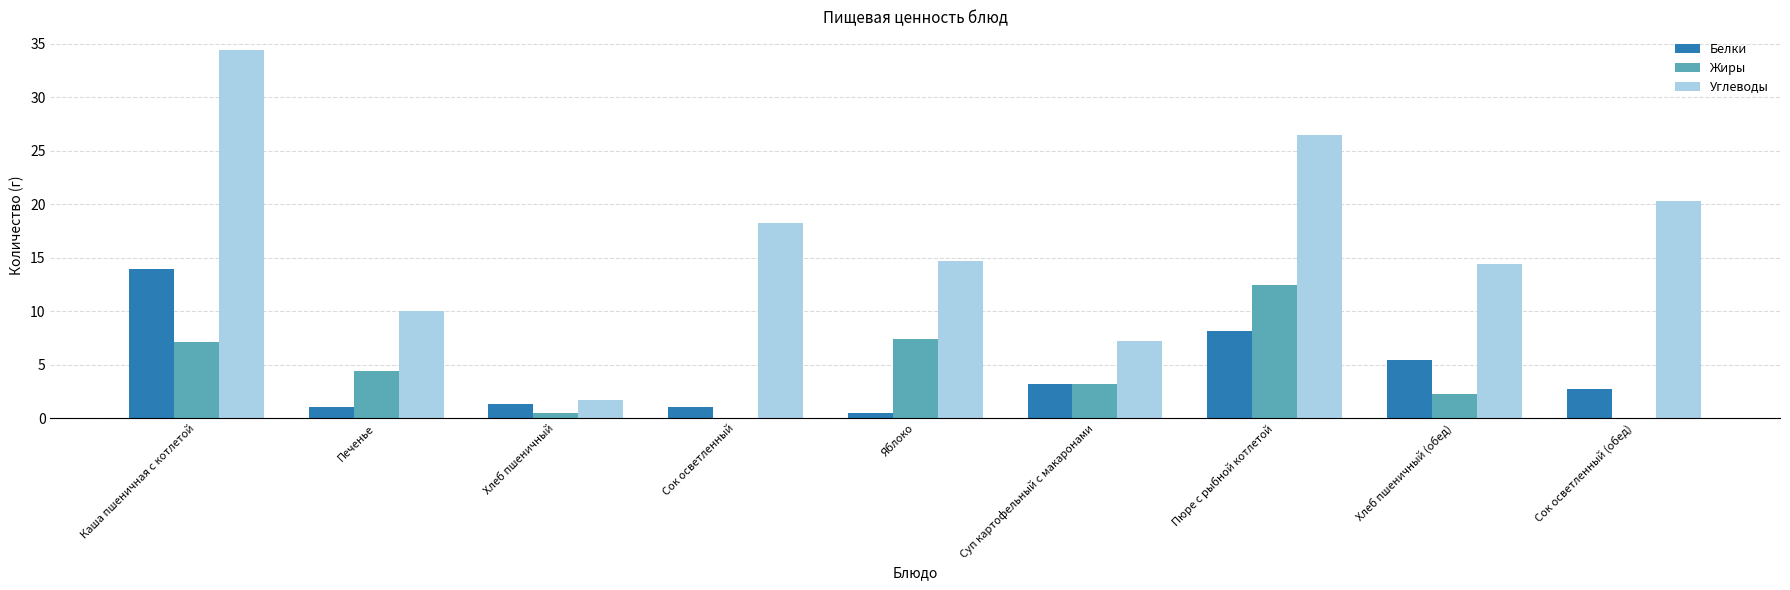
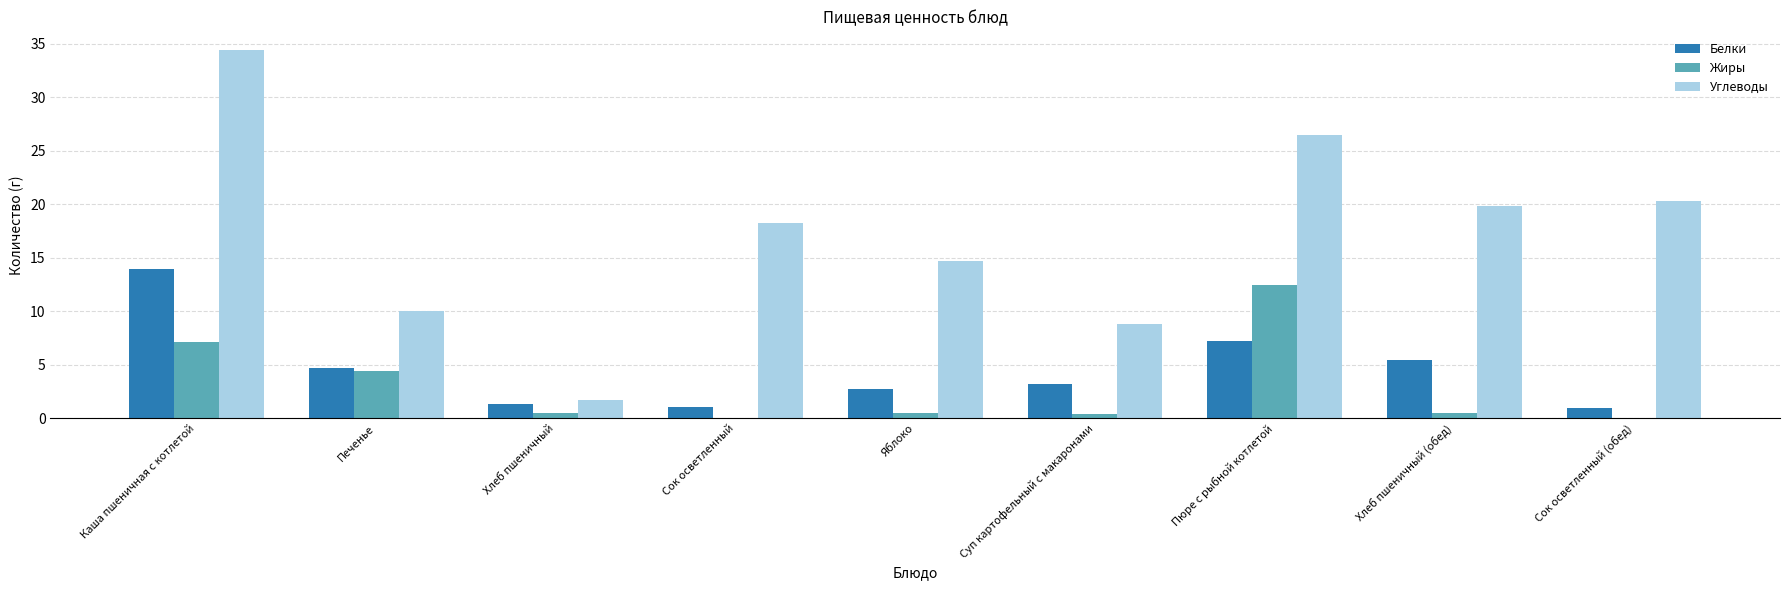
  {
    "Белки": {
      "Каша пшеничная с котлетой": 14.0,
-     "Печенье": 1.1,
+     "Печенье": 4.7,
      "Хлеб пшеничный": 1.4,
      "Сок осветленный": 1.1,
-     "Яблоко": 0.5,
+     "Яблоко": 2.8,
      "Суп картофельный с макаронами": 3.2,
-     "Пюре с рыбной котлетой": 8.2,
+     "Пюре с рыбной котлетой": 7.2,
      "Хлеб пшеничный (обед)": 5.4,
-     "Сок осветленный (обед)": 2.8
+     "Сок осветленный (обед)": 1.0
    },
    "Жиры": {
      "Каша пшеничная с котлетой": 7.2,
      "Печенье": 4.4,
      "Хлеб пшеничный": 0.5,
      "Сок осветленный": 0.0,
-     "Яблоко": 7.4,
-     "Суп картофельный с макаронами": 3.2,
+     "Яблоко": 0.5,
+     "Суп картофельный с макаронами": 0.4,
      "Пюре с рыбной котлетой": 12.5,
-     "Хлеб пшеничный (обед)": 2.3,
+     "Хлеб пшеничный (обед)": 0.5,
      "Сок осветленный (обед)": 0.0
    },
    "Углеводы": {
      "Каша пшеничная с котлетой": 34.5,
      "Печенье": 10.0,
      "Хлеб пшеничный": 1.7,
      "Сок осветленный": 18.3,
      "Яблоко": 14.7,
-     "Суп картофельный с макаронами": 7.3,
+     "Суп картофельный с макаронами": 8.9,
      "Пюре с рыбной котлетой": 26.5,
-     "Хлеб пшеничный (обед)": 14.4,
+     "Хлеб пшеничный (обед)": 19.9,
      "Сок осветленный (обед)": 20.4
    }
  }
